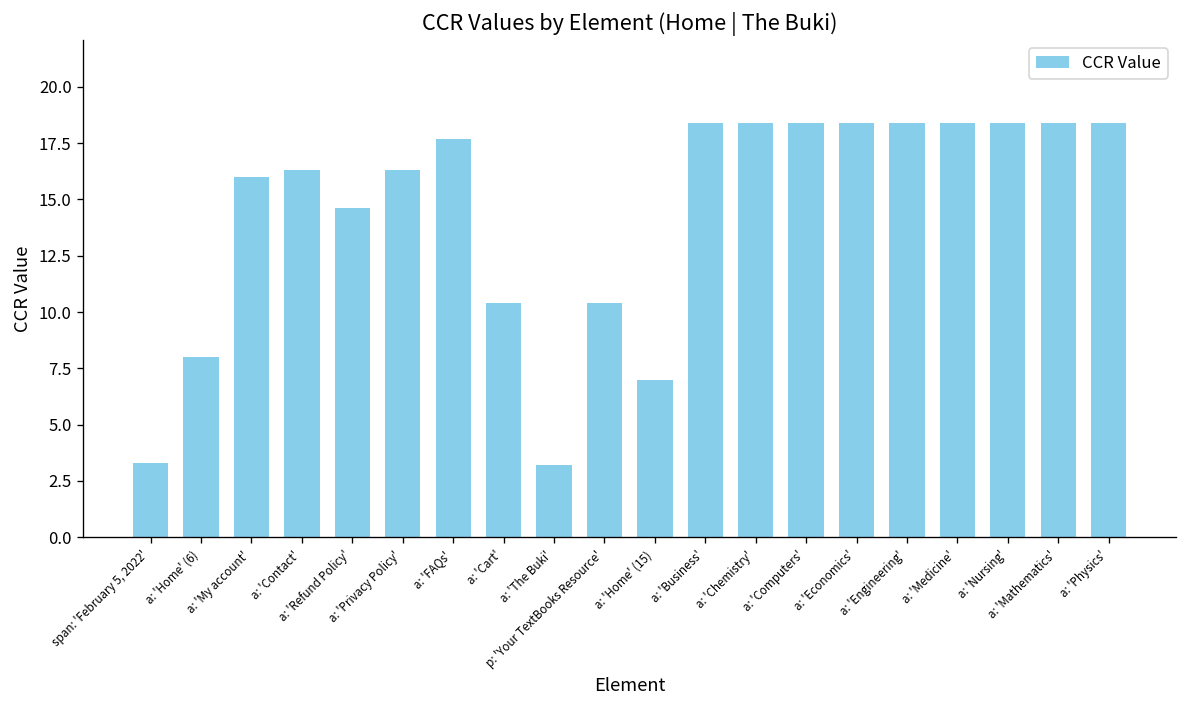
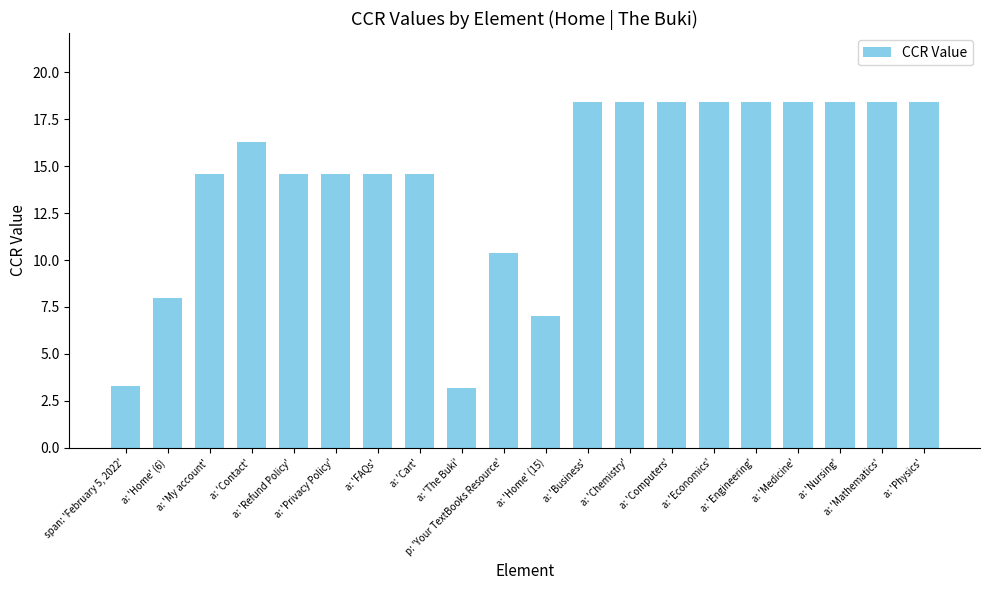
  {
    "span: 'February 5, 2022'": 3.3,
    "a: 'Home' (6)": 8.0,
-   "a: 'My account'": 16.0,
+   "a: 'My account'": 14.6,
    "a: 'Contact'": 16.3,
    "a: 'Refund Policy'": 14.6,
-   "a: 'Privacy Policy'": 16.3,
-   "a: 'FAQs'": 17.7,
-   "a: 'Cart'": 10.4,
+   "a: 'Privacy Policy'": 14.6,
+   "a: 'FAQs'": 14.6,
+   "a: 'Cart'": 14.6,
    "a: 'The Buki'": 3.2,
    "p: 'Your TextBooks Resource'": 10.4,
    "a: 'Home' (15)": 7.0,
    "a: 'Business'": 18.4,
    "a: 'Chemistry'": 18.4,
    "a: 'Computers'": 18.4,
    "a: 'Economics'": 18.4,
    "a: 'Engineering'": 18.4,
    "a: 'Medicine'": 18.4,
    "a: 'Nursing'": 18.4,
    "a: 'Mathematics'": 18.4,
    "a: 'Physics'": 18.4
  }
